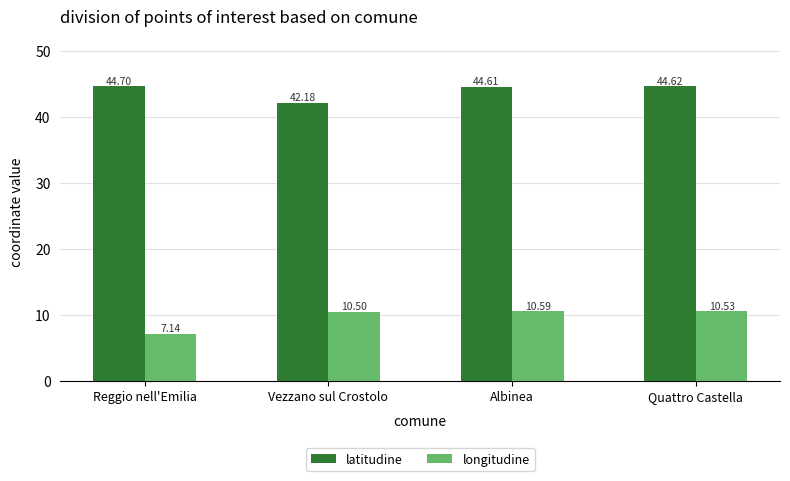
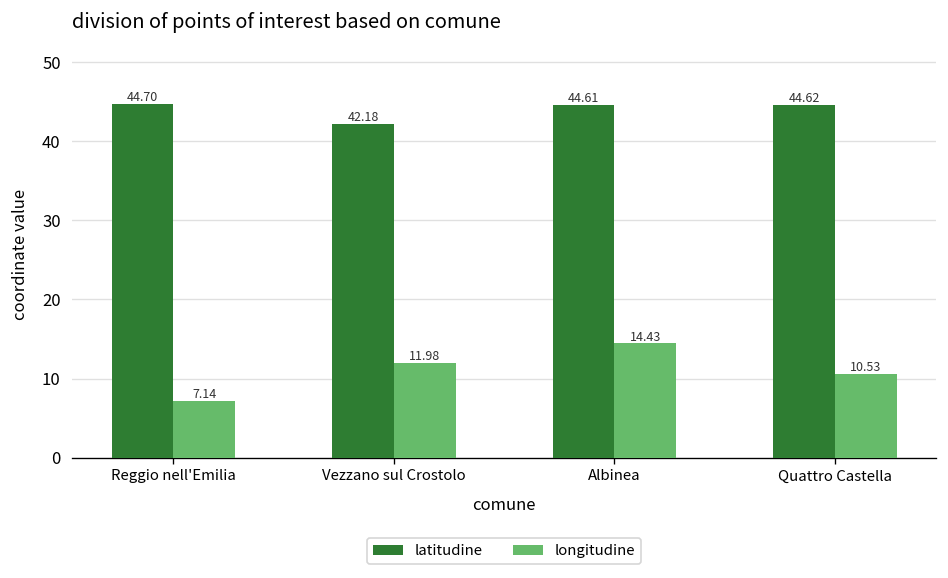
  {
    "latitudine": {
      "Reggio nell'Emilia": 44.70,
      "Vezzano sul Crostolo": 42.18,
      "Albinea": 44.61,
      "Quattro Castella": 44.62
    },
    "longitudine": {
      "Reggio nell'Emilia": 7.14,
-     "Vezzano sul Crostolo": 10.50,
-     "Albinea": 10.59,
+     "Vezzano sul Crostolo": 11.98,
+     "Albinea": 14.43,
      "Quattro Castella": 10.53
    }
  }
